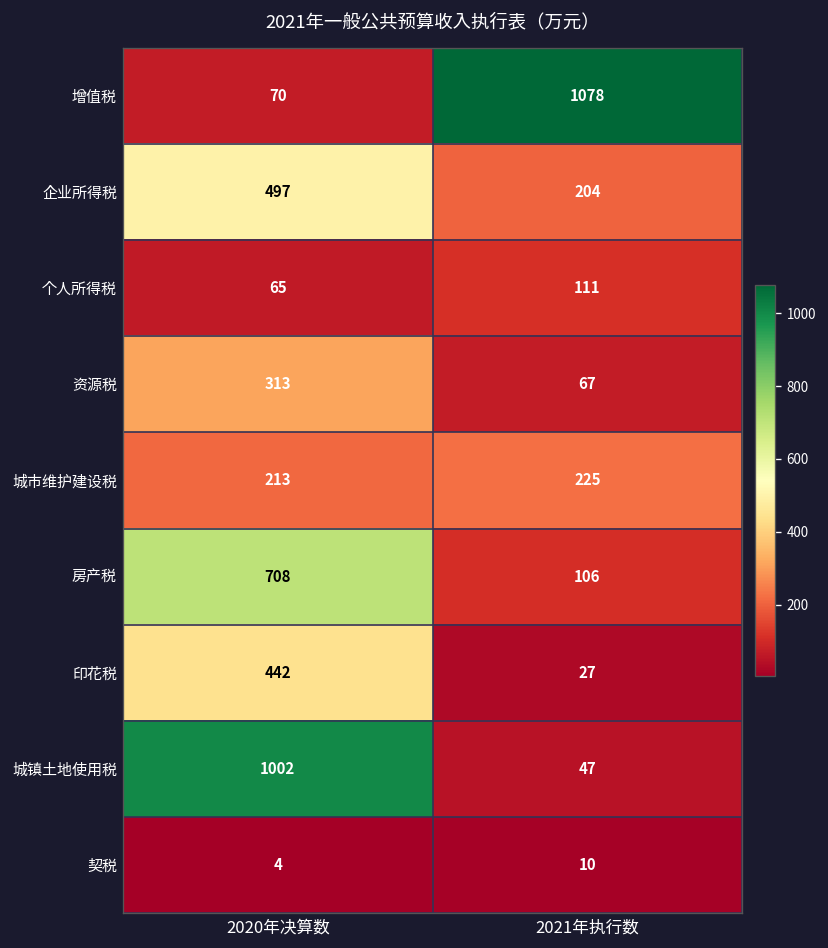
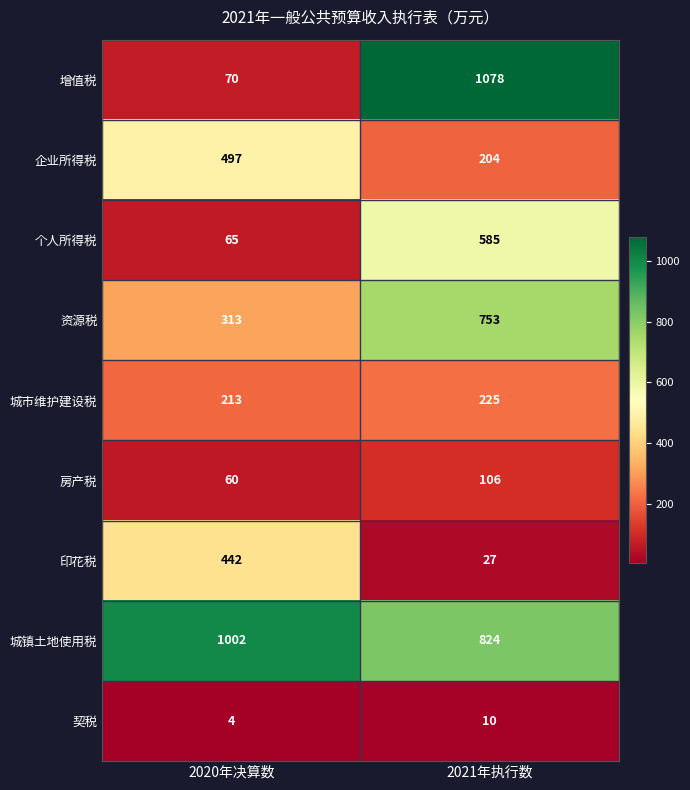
  {
    "增值税": {
      "2020年决算数": 70,
      "2021年执行数": 1078
    },
    "企业所得税": {
      "2020年决算数": 497,
      "2021年执行数": 204
    },
    "个人所得税": {
      "2020年决算数": 65,
-     "2021年执行数": 111
+     "2021年执行数": 585
    },
    "资源税": {
      "2020年决算数": 313,
-     "2021年执行数": 67
+     "2021年执行数": 753
    },
    "城市维护建设税": {
      "2020年决算数": 213,
      "2021年执行数": 225
    },
    "房产税": {
-     "2020年决算数": 708,
+     "2020年决算数": 60,
      "2021年执行数": 106
    },
    "印花税": {
      "2020年决算数": 442,
      "2021年执行数": 27
    },
    "城镇土地使用税": {
      "2020年决算数": 1002,
-     "2021年执行数": 47
+     "2021年执行数": 824
    },
    "契税": {
      "2020年决算数": 4,
      "2021年执行数": 10
    }
  }
